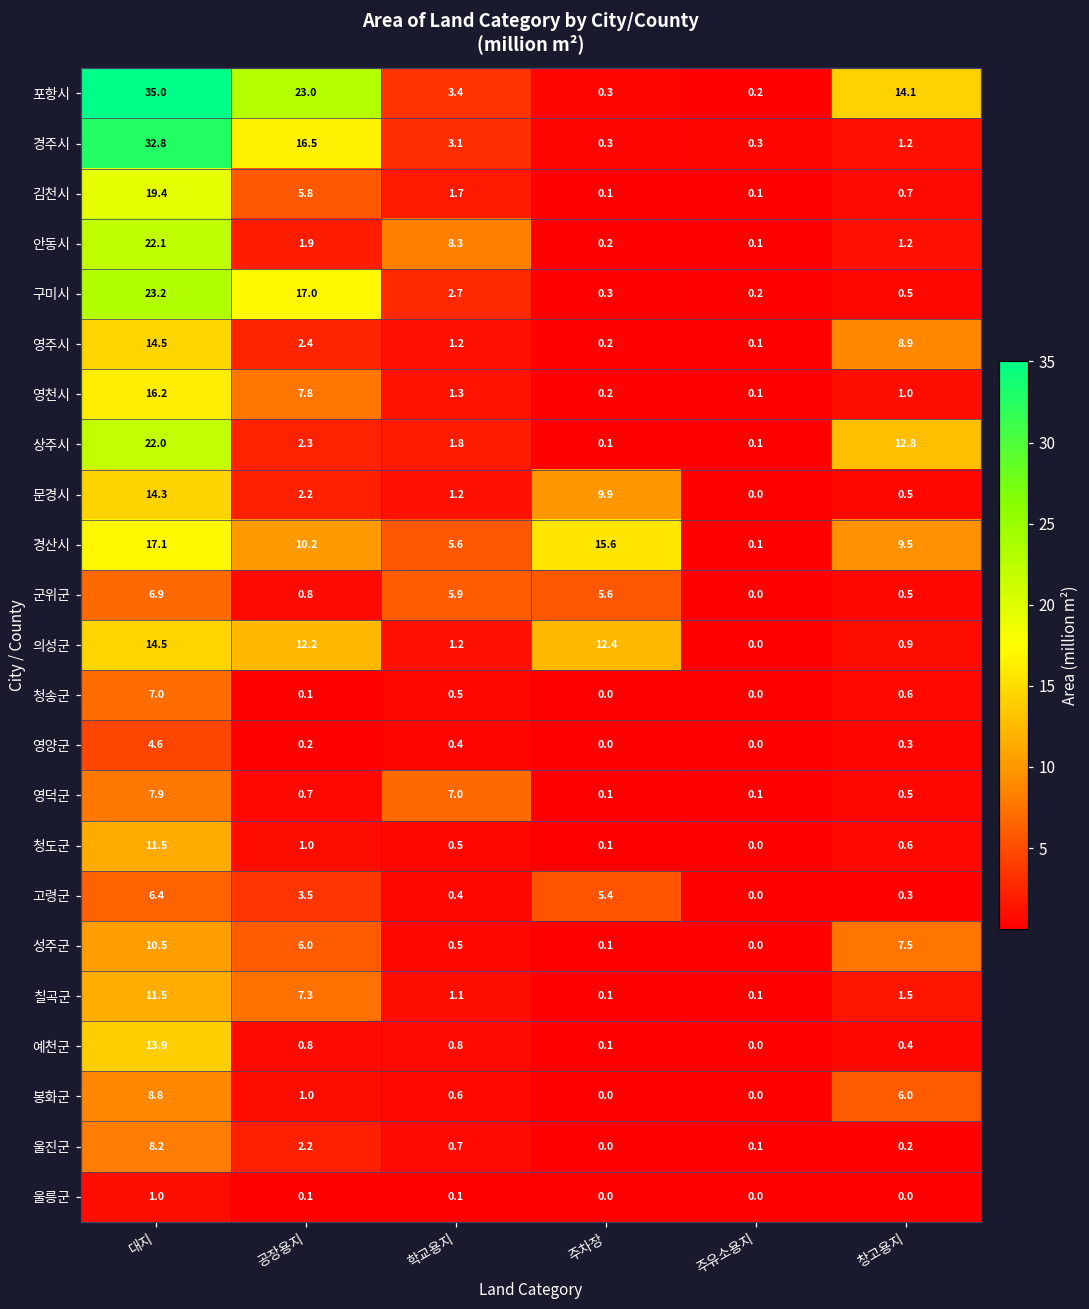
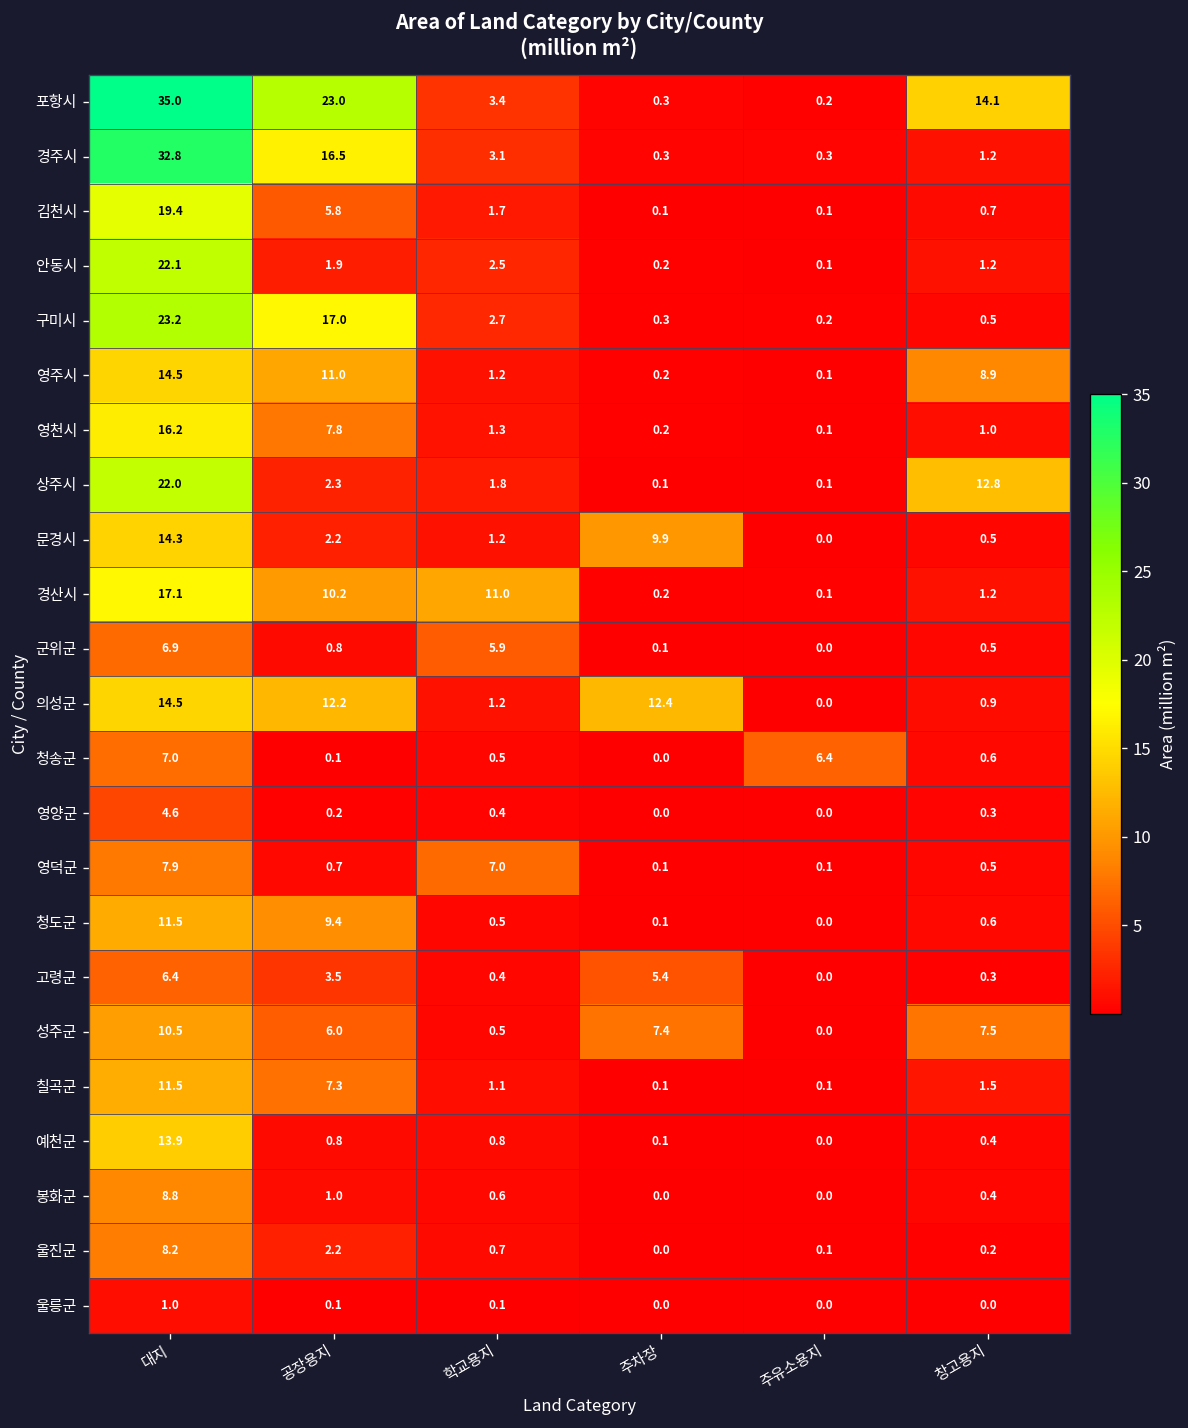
  {
    "포항시": {
      "대지": 35.0,
      "공장용지": 23.0,
      "학교용지": 3.4,
      "주차장": 0.3,
      "주유소용지": 0.2,
      "창고용지": 14.1
    },
    "경주시": {
      "대지": 32.8,
      "공장용지": 16.5,
      "학교용지": 3.1,
      "주차장": 0.3,
      "주유소용지": 0.3,
      "창고용지": 1.2
    },
    "김천시": {
      "대지": 19.4,
      "공장용지": 5.8,
      "학교용지": 1.7,
      "주차장": 0.1,
      "주유소용지": 0.1,
      "창고용지": 0.7
    },
    "안동시": {
      "대지": 22.1,
      "공장용지": 1.9,
-     "학교용지": 8.3,
+     "학교용지": 2.5,
      "주차장": 0.2,
      "주유소용지": 0.1,
      "창고용지": 1.2
    },
    "구미시": {
      "대지": 23.2,
      "공장용지": 17.0,
      "학교용지": 2.7,
      "주차장": 0.3,
      "주유소용지": 0.2,
      "창고용지": 0.5
    },
    "영주시": {
      "대지": 14.5,
-     "공장용지": 2.4,
+     "공장용지": 11.0,
      "학교용지": 1.2,
      "주차장": 0.2,
      "주유소용지": 0.1,
      "창고용지": 8.9
    },
    "영천시": {
      "대지": 16.2,
      "공장용지": 7.8,
      "학교용지": 1.3,
      "주차장": 0.2,
      "주유소용지": 0.1,
      "창고용지": 1.0
    },
    "상주시": {
      "대지": 22.0,
      "공장용지": 2.3,
      "학교용지": 1.8,
      "주차장": 0.1,
      "주유소용지": 0.1,
      "창고용지": 12.8
    },
    "문경시": {
      "대지": 14.3,
      "공장용지": 2.2,
      "학교용지": 1.2,
      "주차장": 9.9,
      "주유소용지": 0.0,
      "창고용지": 0.5
    },
    "경산시": {
      "대지": 17.1,
      "공장용지": 10.2,
-     "학교용지": 5.6,
-     "주차장": 15.6,
+     "학교용지": 11.0,
+     "주차장": 0.2,
      "주유소용지": 0.1,
-     "창고용지": 9.5
+     "창고용지": 1.2
    },
    "군위군": {
      "대지": 6.9,
      "공장용지": 0.8,
      "학교용지": 5.9,
-     "주차장": 5.6,
+     "주차장": 0.1,
      "주유소용지": 0.0,
      "창고용지": 0.5
    },
    "의성군": {
      "대지": 14.5,
      "공장용지": 12.2,
      "학교용지": 1.2,
      "주차장": 12.4,
      "주유소용지": 0.0,
      "창고용지": 0.9
    },
    "청송군": {
      "대지": 7.0,
      "공장용지": 0.1,
      "학교용지": 0.5,
      "주차장": 0.0,
-     "주유소용지": 0.0,
+     "주유소용지": 6.4,
      "창고용지": 0.6
    },
    "영양군": {
      "대지": 4.6,
      "공장용지": 0.2,
      "학교용지": 0.4,
      "주차장": 0.0,
      "주유소용지": 0.0,
      "창고용지": 0.3
    },
    "영덕군": {
      "대지": 7.9,
      "공장용지": 0.7,
      "학교용지": 7.0,
      "주차장": 0.1,
      "주유소용지": 0.1,
      "창고용지": 0.5
    },
    "청도군": {
      "대지": 11.5,
-     "공장용지": 1.0,
+     "공장용지": 9.4,
      "학교용지": 0.5,
      "주차장": 0.1,
      "주유소용지": 0.0,
      "창고용지": 0.6
    },
    "고령군": {
      "대지": 6.4,
      "공장용지": 3.5,
      "학교용지": 0.4,
      "주차장": 5.4,
      "주유소용지": 0.0,
      "창고용지": 0.3
    },
    "성주군": {
      "대지": 10.5,
      "공장용지": 6.0,
      "학교용지": 0.5,
-     "주차장": 0.1,
+     "주차장": 7.4,
      "주유소용지": 0.0,
      "창고용지": 7.5
    },
    "칠곡군": {
      "대지": 11.5,
      "공장용지": 7.3,
      "학교용지": 1.1,
      "주차장": 0.1,
      "주유소용지": 0.1,
      "창고용지": 1.5
    },
    "예천군": {
      "대지": 13.9,
      "공장용지": 0.8,
      "학교용지": 0.8,
      "주차장": 0.1,
      "주유소용지": 0.0,
      "창고용지": 0.4
    },
    "봉화군": {
      "대지": 8.8,
      "공장용지": 1.0,
      "학교용지": 0.6,
      "주차장": 0.0,
      "주유소용지": 0.0,
-     "창고용지": 6.0
+     "창고용지": 0.4
    },
    "울진군": {
      "대지": 8.2,
      "공장용지": 2.2,
      "학교용지": 0.7,
      "주차장": 0.0,
      "주유소용지": 0.1,
      "창고용지": 0.2
    },
    "울릉군": {
      "대지": 1.0,
      "공장용지": 0.1,
      "학교용지": 0.1,
      "주차장": 0.0,
      "주유소용지": 0.0,
      "창고용지": 0.0
    }
  }
